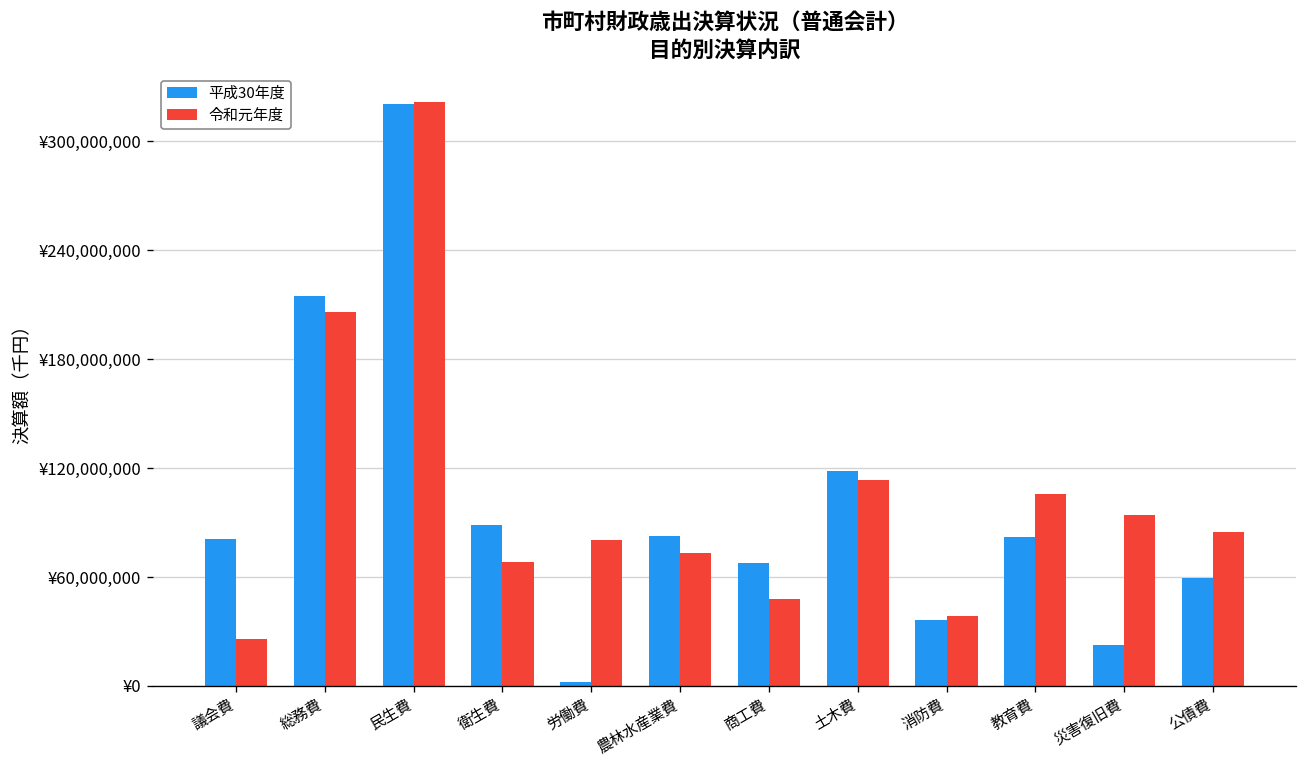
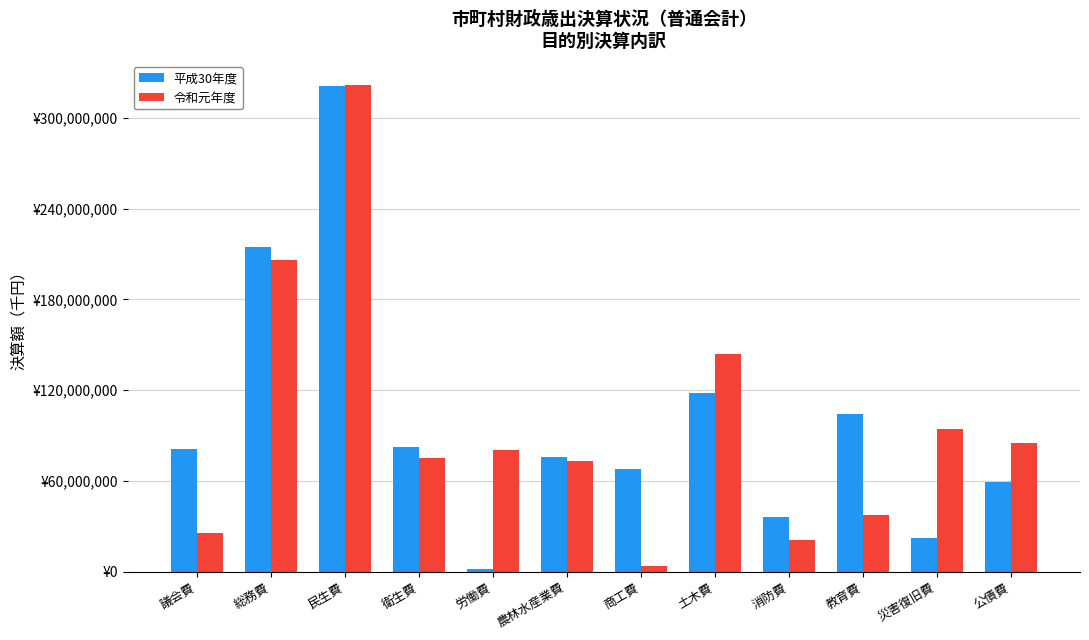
  {
    "平成30年度": {
      "議会費": "¥81,000,000",
      "総務費": "¥215,000,000",
      "民生費": "¥321,000,000",
-     "衛生費": "¥88,000,000",
+     "衛生費": "¥82,000,000",
      "労働費": "¥2,000,000",
-     "農林水産業費": "¥83,000,000",
+     "農林水産業費": "¥76,000,000",
      "商工費": "¥68,000,000",
      "土木費": "¥118,000,000",
      "消防費": "¥36,000,000",
-     "教育費": "¥82,000,000",
+     "教育費": "¥104,000,000",
      "災害復旧費": "¥22,000,000",
      "公債費": "¥59,000,000"
    },
    "令和元年度": {
      "議会費": "¥26,000,000",
      "総務費": "¥206,000,000",
      "民生費": "¥322,000,000",
-     "衛生費": "¥68,000,000",
+     "衛生費": "¥75,000,000",
      "労働費": "¥80,000,000",
      "農林水産業費": "¥73,000,000",
-     "商工費": "¥48,000,000",
-     "土木費": "¥113,000,000",
-     "消防費": "¥38,000,000",
-     "教育費": "¥105,000,000",
+     "商工費": "¥4,000,000",
+     "土木費": "¥144,000,000",
+     "消防費": "¥21,000,000",
+     "教育費": "¥38,000,000",
      "災害復旧費": "¥94,000,000",
      "公債費": "¥85,000,000"
    }
  }
